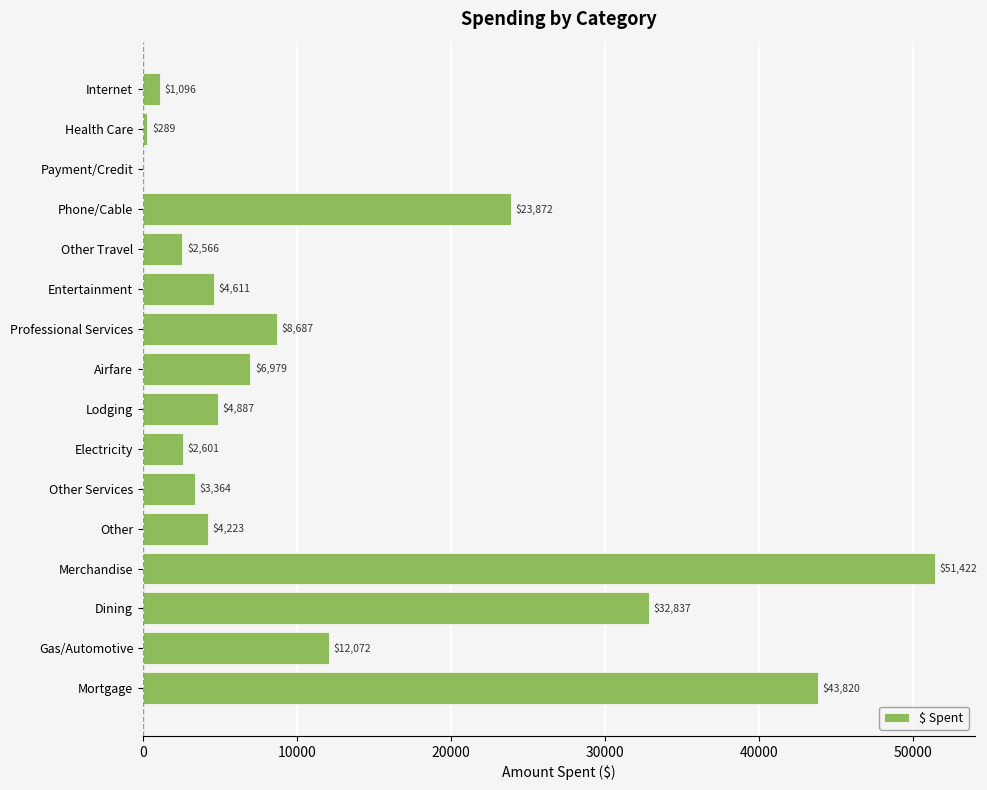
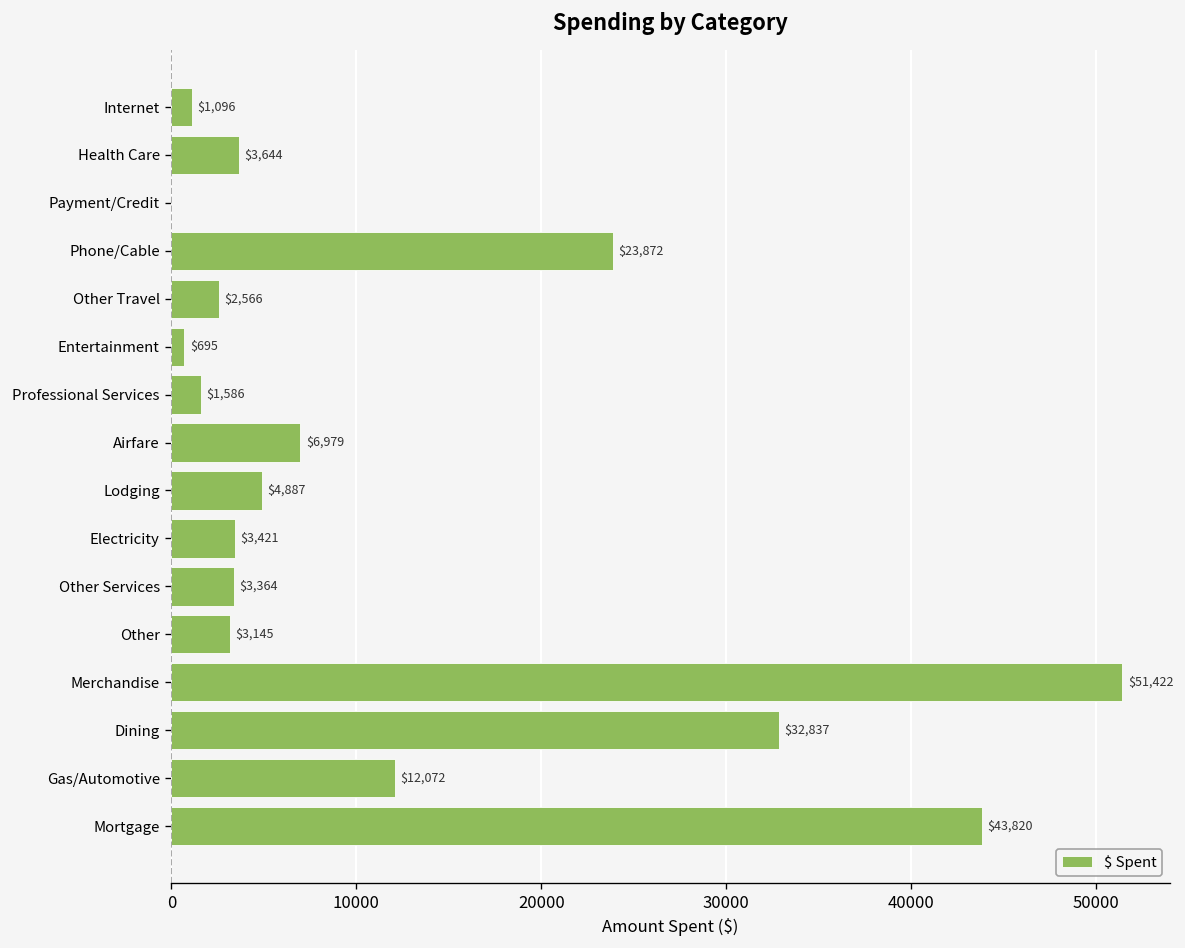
  {
    "Internet": "$1,096",
-   "Health Care": "$289",
+   "Health Care": "$3,644",
    "Phone/Cable": "$23,872",
    "Other Travel": "$2,566",
-   "Entertainment": "$4,611",
-   "Professional Services": "$8,687",
+   "Entertainment": "$695",
+   "Professional Services": "$1,586",
    "Airfare": "$6,979",
    "Lodging": "$4,887",
-   "Electricity": "$2,601",
+   "Electricity": "$3,421",
    "Other Services": "$3,364",
-   "Other": "$4,223",
+   "Other": "$3,145",
    "Merchandise": "$51,422",
    "Dining": "$32,837",
    "Gas/Automotive": "$12,072",
    "Mortgage": "$43,820"
  }
